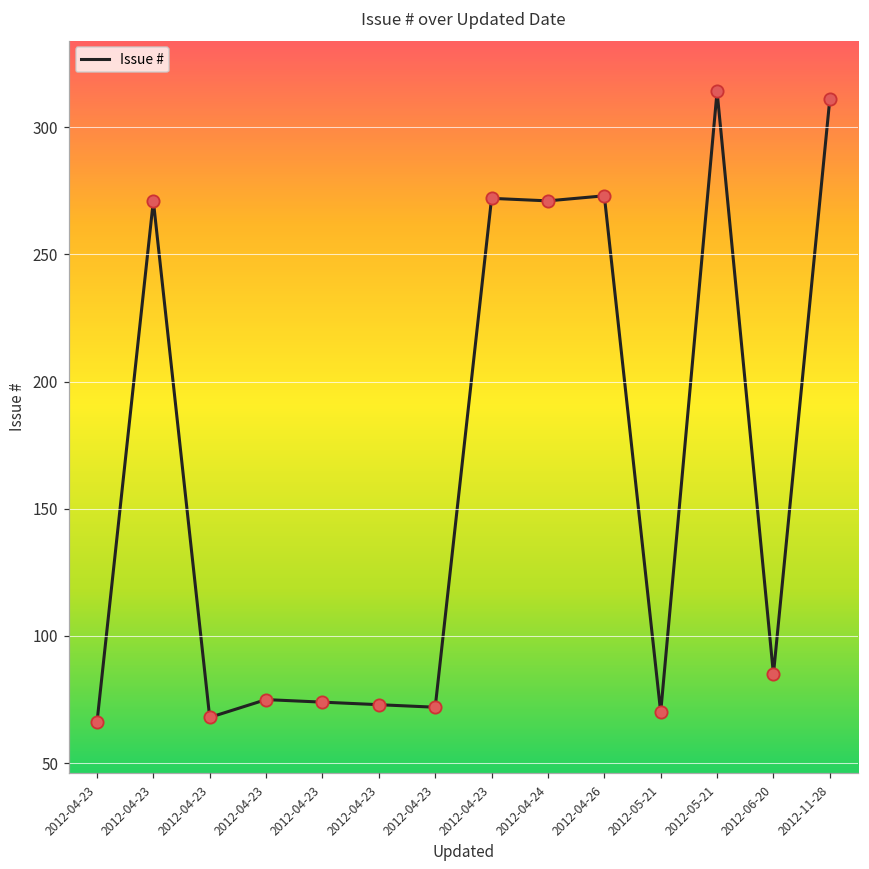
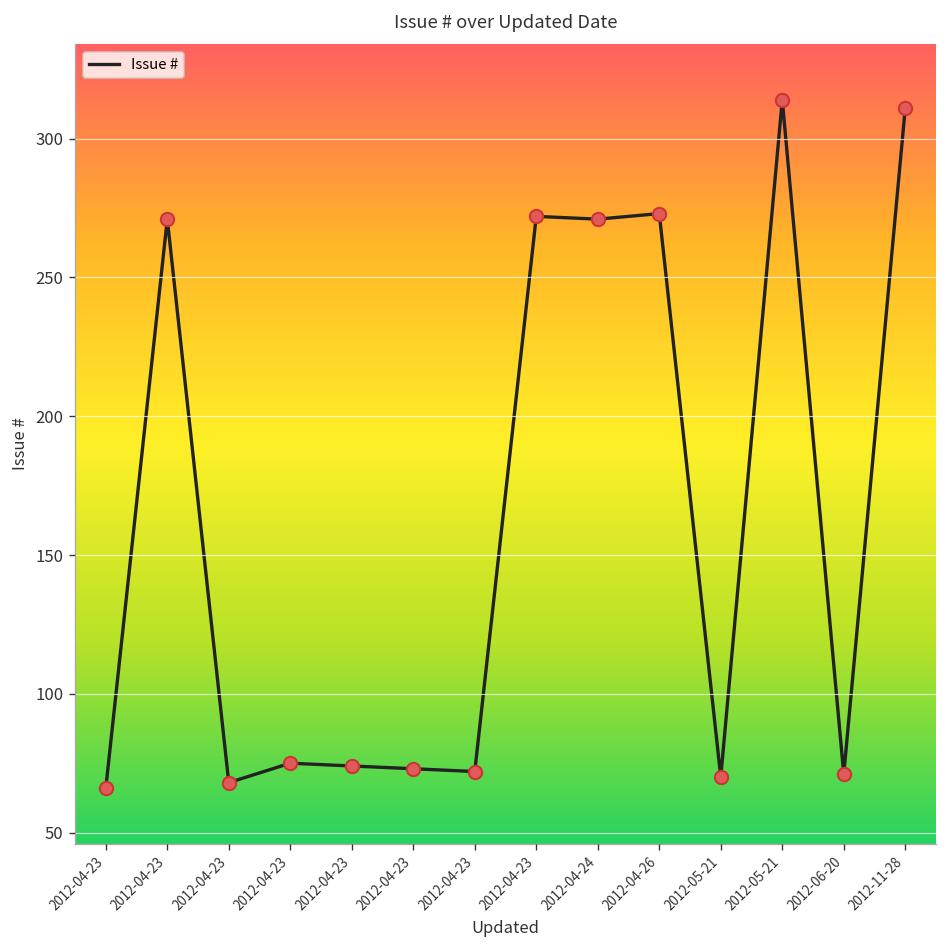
  {
    "2012-04-24": 271,
    "2012-04-26": 273,
-   "2012-06-20": 85,
+   "2012-06-20": 71,
    "2012-11-28": 311
  }
